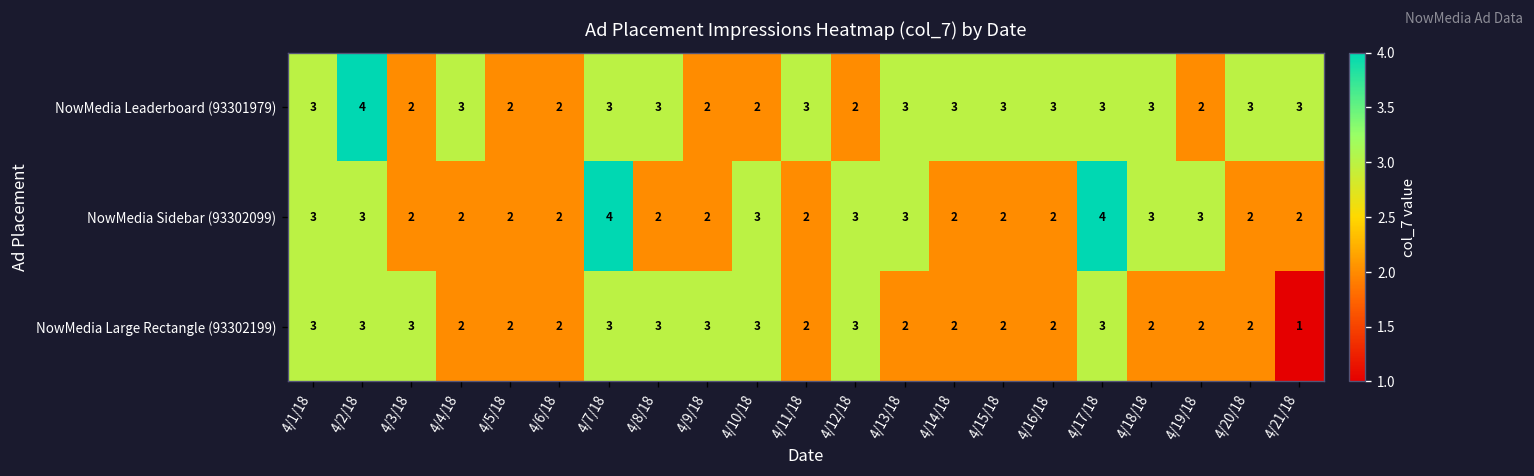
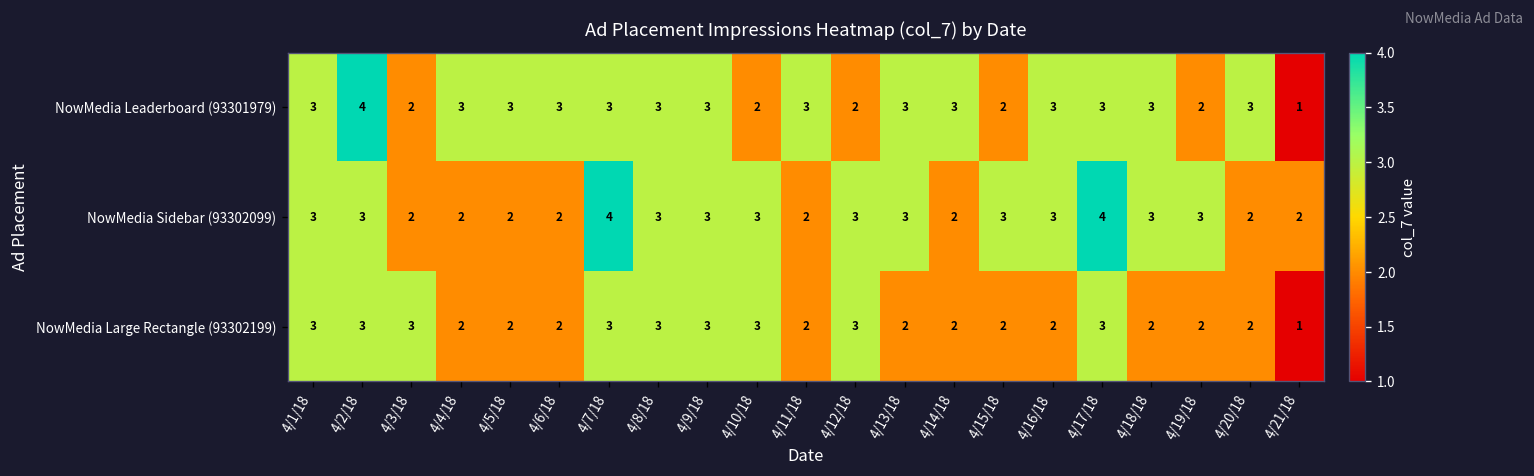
  {
    "NowMedia Leaderboard (93301979)": {
      "4/1/18": 3,
      "4/2/18": 4,
      "4/3/18": 2,
      "4/4/18": 3,
-     "4/5/18": 2,
-     "4/6/18": 2,
+     "4/5/18": 3,
+     "4/6/18": 3,
      "4/7/18": 3,
      "4/8/18": 3,
-     "4/9/18": 2,
+     "4/9/18": 3,
      "4/10/18": 2,
      "4/11/18": 3,
      "4/12/18": 2,
      "4/13/18": 3,
      "4/14/18": 3,
-     "4/15/18": 3,
+     "4/15/18": 2,
      "4/16/18": 3,
      "4/17/18": 3,
      "4/18/18": 3,
      "4/19/18": 2,
      "4/20/18": 3,
-     "4/21/18": 3
+     "4/21/18": 1
    },
    "NowMedia Sidebar (93302099)": {
      "4/1/18": 3,
      "4/2/18": 3,
      "4/3/18": 2,
      "4/4/18": 2,
      "4/5/18": 2,
      "4/6/18": 2,
      "4/7/18": 4,
-     "4/8/18": 2,
-     "4/9/18": 2,
+     "4/8/18": 3,
+     "4/9/18": 3,
      "4/10/18": 3,
      "4/11/18": 2,
      "4/12/18": 3,
      "4/13/18": 3,
      "4/14/18": 2,
-     "4/15/18": 2,
-     "4/16/18": 2,
+     "4/15/18": 3,
+     "4/16/18": 3,
      "4/17/18": 4,
      "4/18/18": 3,
      "4/19/18": 3,
      "4/20/18": 2,
      "4/21/18": 2
    },
    "NowMedia Large Rectangle (93302199)": {
      "4/1/18": 3,
      "4/2/18": 3,
      "4/3/18": 3,
      "4/4/18": 2,
      "4/5/18": 2,
      "4/6/18": 2,
      "4/7/18": 3,
      "4/8/18": 3,
      "4/9/18": 3,
      "4/10/18": 3,
      "4/11/18": 2,
      "4/12/18": 3,
      "4/13/18": 2,
      "4/14/18": 2,
      "4/15/18": 2,
      "4/16/18": 2,
      "4/17/18": 3,
      "4/18/18": 2,
      "4/19/18": 2,
      "4/20/18": 2,
      "4/21/18": 1
    }
  }
